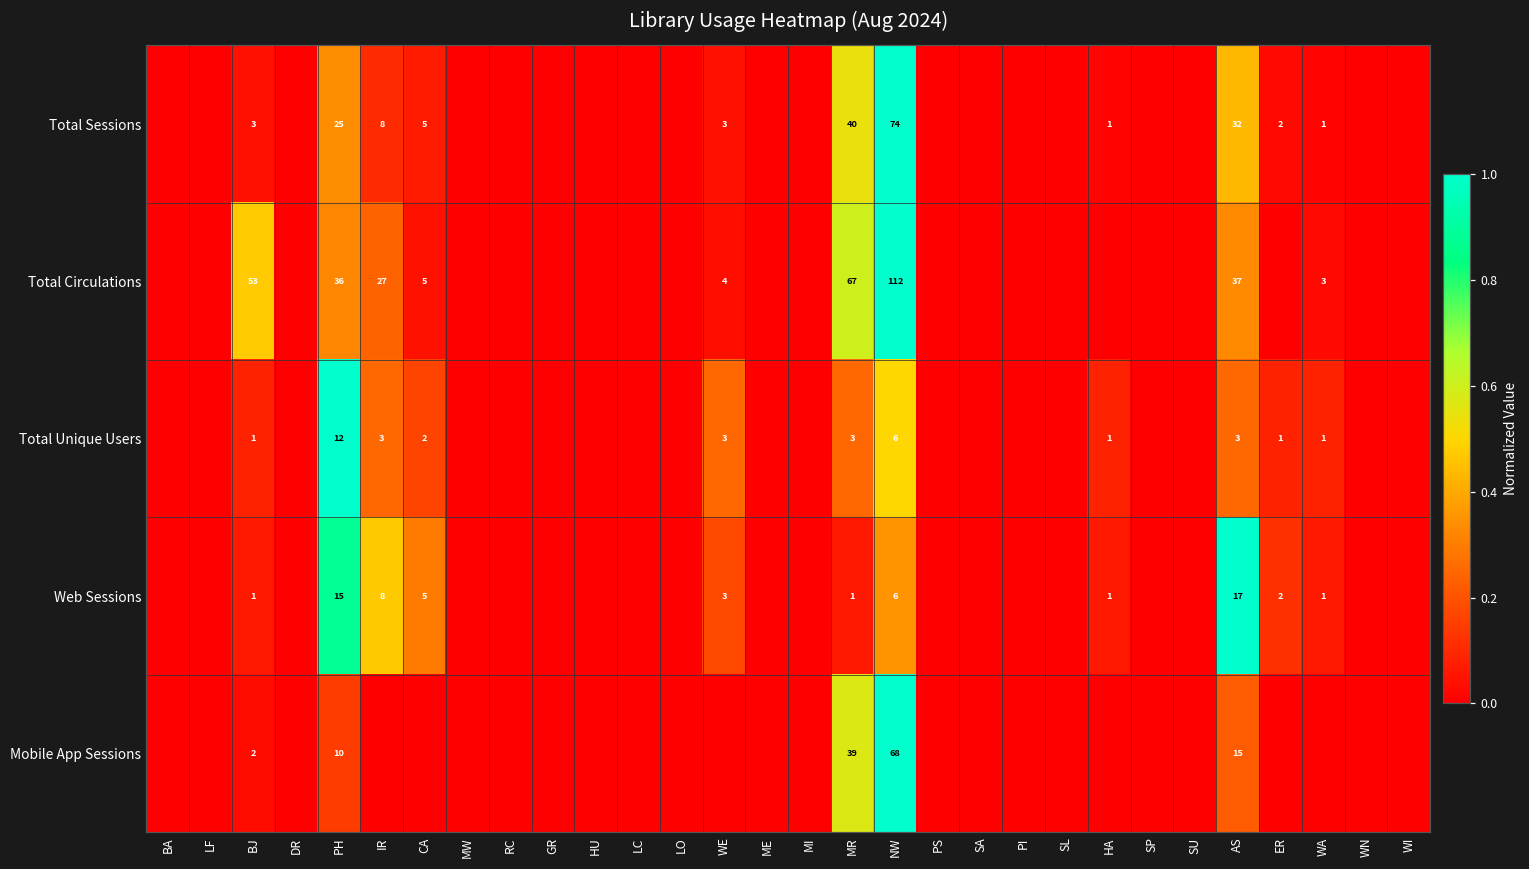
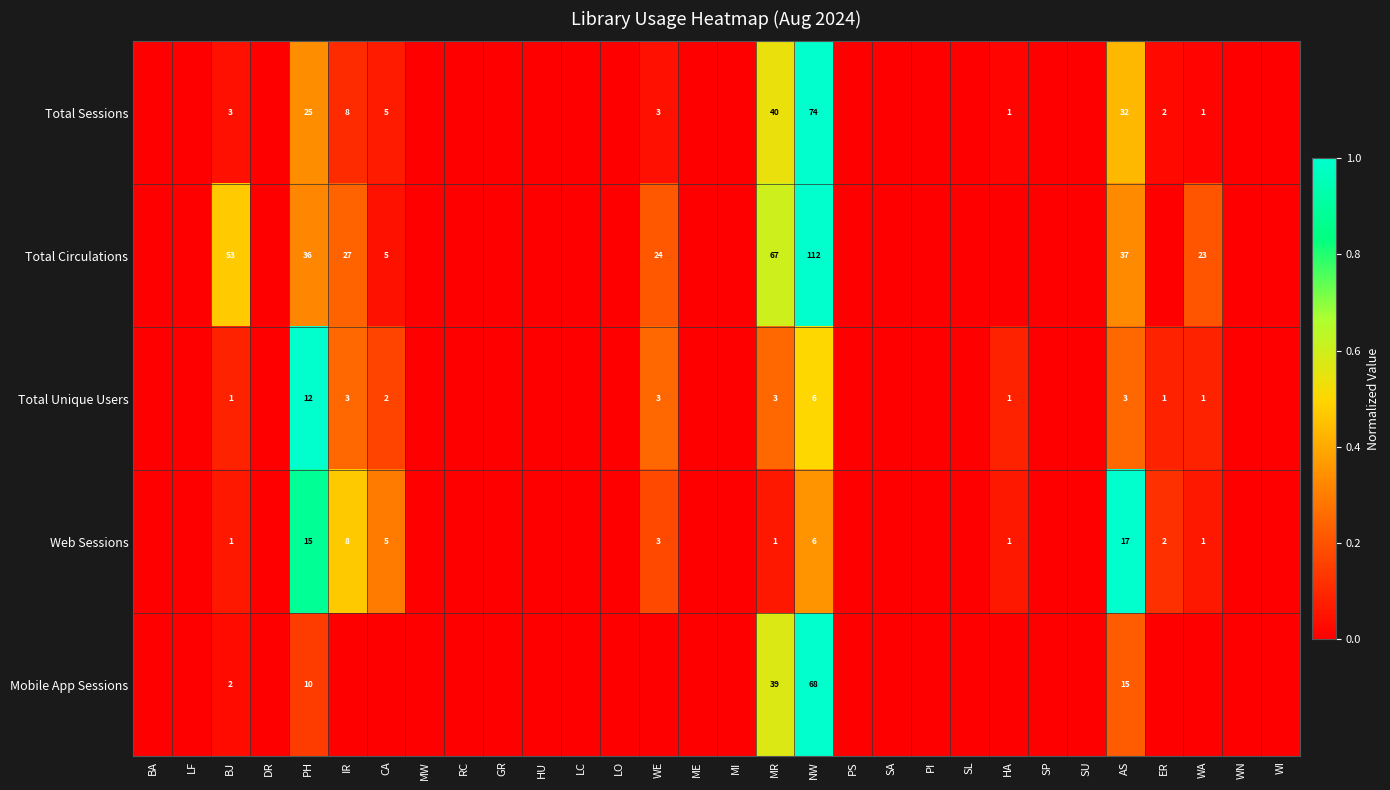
  {
    "Total Sessions": {
      "BJ": 3,
      "PH": 25,
      "IR": 8,
      "CA": 5,
      "WE": 3,
      "MR": 40,
      "NW": 74,
      "HA": 1,
      "AS": 32,
      "ER": 2,
      "WA": 1
    },
    "Total Circulations": {
      "BJ": 53,
      "PH": 36,
      "IR": 27,
      "CA": 5,
-     "WE": 4,
+     "WE": 24,
      "MR": 67,
      "NW": 112,
      "AS": 37,
-     "WA": 3
+     "WA": 23
    },
    "Total Unique Users": {
      "BJ": 1,
      "PH": 12,
      "IR": 3,
      "CA": 2,
      "WE": 3,
      "MR": 3,
      "NW": 6,
      "HA": 1,
      "AS": 3,
      "ER": 1,
      "WA": 1
    },
    "Web Sessions": {
      "BJ": 1,
      "PH": 15,
      "IR": 8,
      "CA": 5,
      "WE": 3,
      "MR": 1,
      "NW": 6,
      "HA": 1,
      "AS": 17,
      "ER": 2,
      "WA": 1
    },
    "Mobile App Sessions": {
      "BJ": 2,
      "PH": 10,
      "MR": 39,
      "NW": 68,
      "AS": 15
    }
  }
